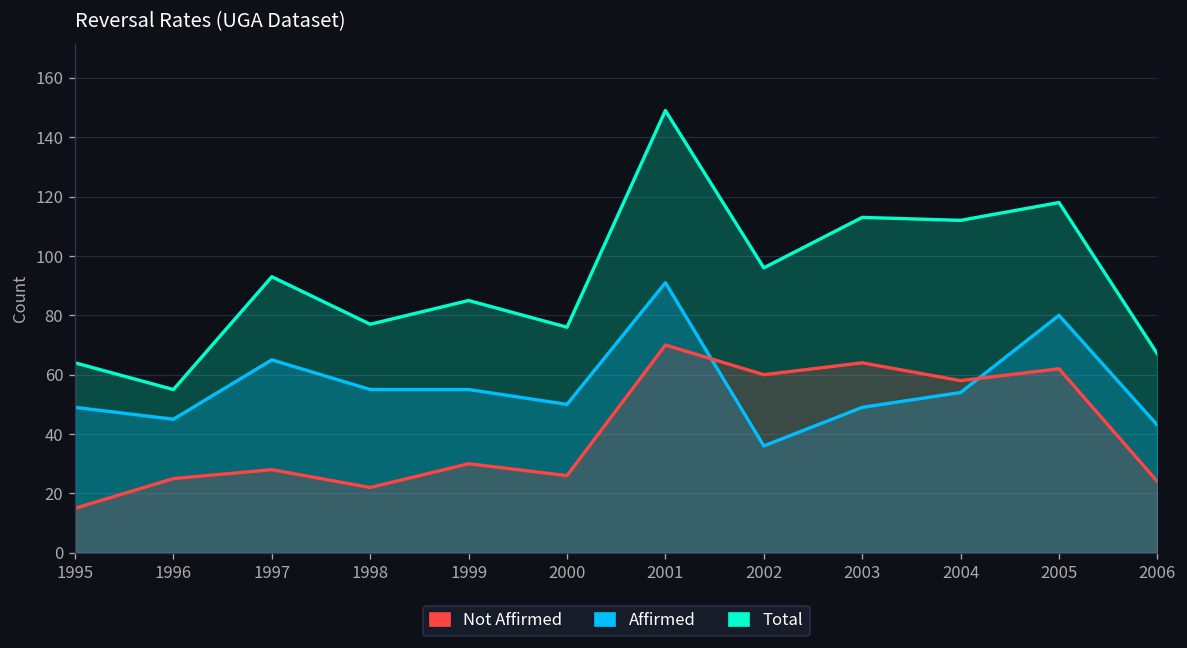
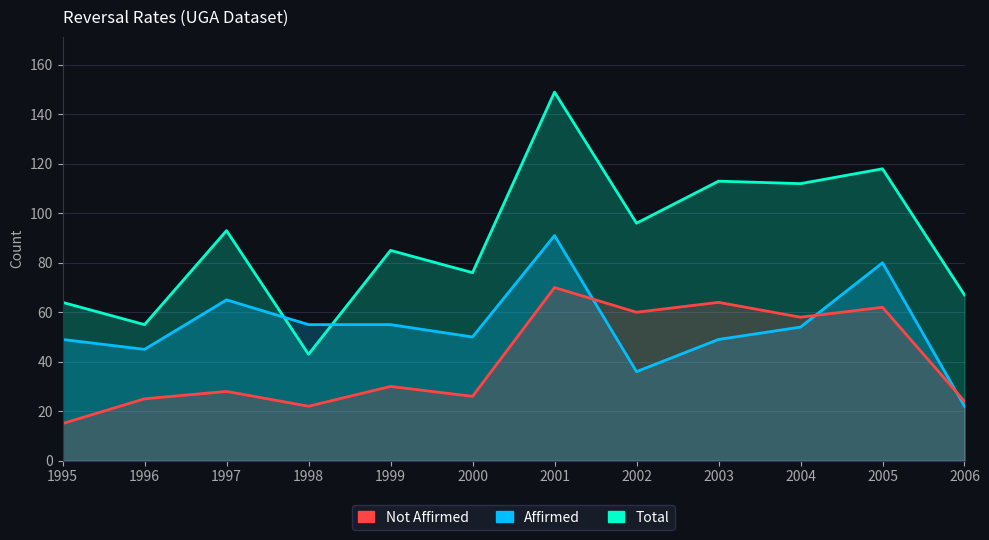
  {
    "Total": {
      "1995": 64,
      "1996": 55,
      "1997": 93,
-     "1998": 77,
+     "1998": 43,
      "1999": 85,
      "2000": 76,
      "2001": 149,
      "2002": 96,
      "2003": 113,
      "2004": 112,
      "2005": 118,
      "2006": 67
    },
    "Affirmed": {
      "1995": 49,
      "1996": 45,
      "1997": 65,
      "1998": 55,
      "1999": 55,
      "2000": 50,
      "2001": 91,
      "2002": 36,
      "2003": 49,
      "2004": 54,
      "2005": 80,
-     "2006": 43
+     "2006": 22
    },
    "Not Affirmed": {
      "1995": 15,
      "1996": 25,
      "1997": 28,
      "1998": 22,
      "1999": 30,
      "2000": 26,
      "2001": 70,
      "2002": 60,
      "2003": 64,
      "2004": 58,
      "2005": 62,
      "2006": 24
    }
  }
